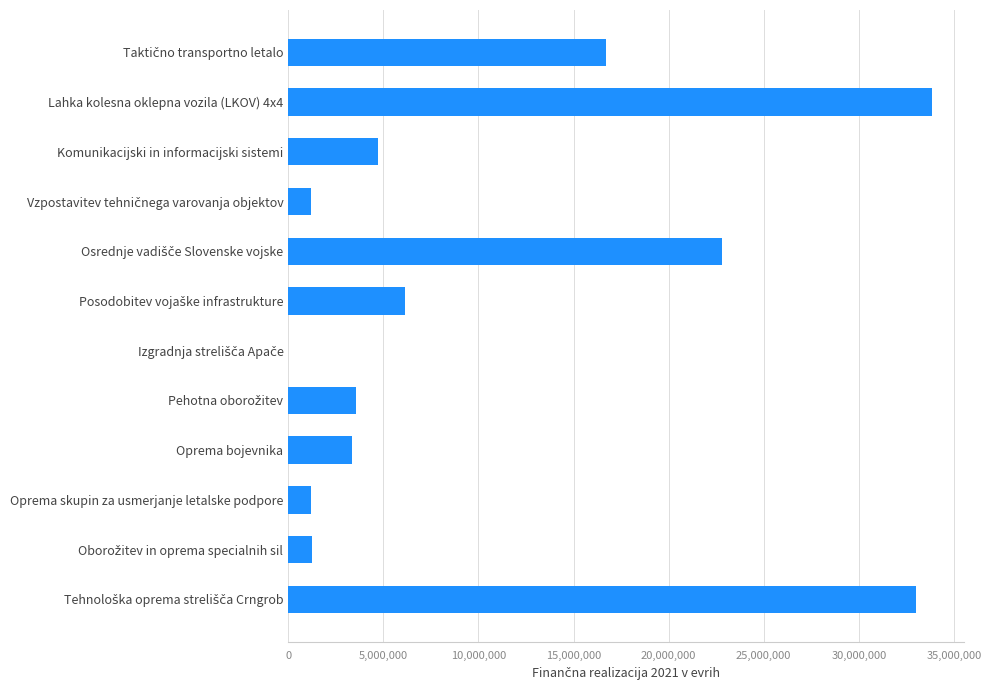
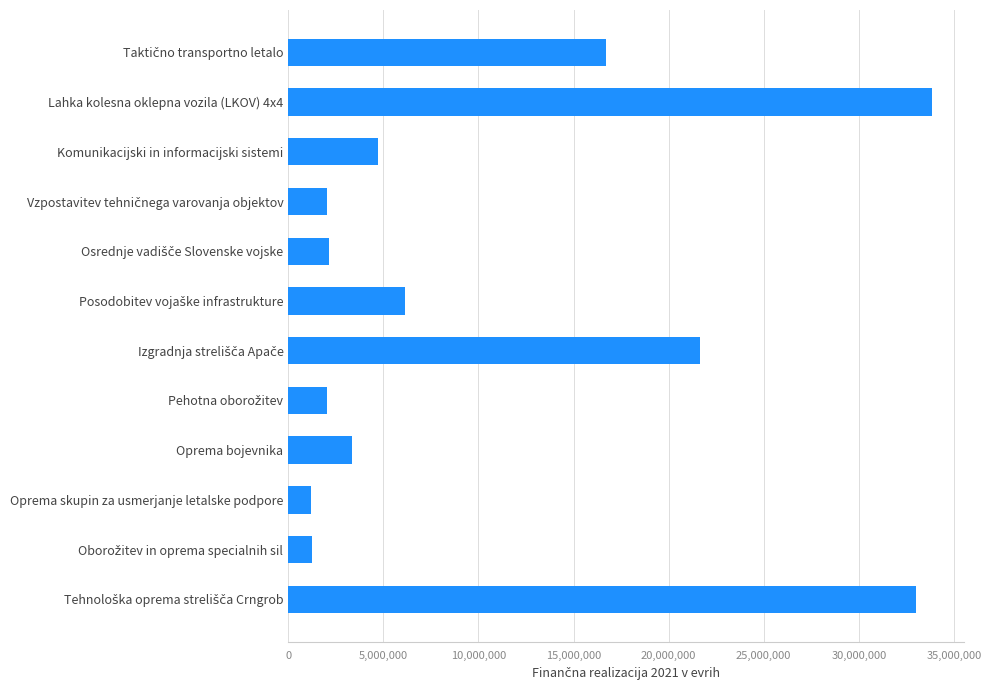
  {
    "Taktično transportno letalo": "16,700,000",
    "Lahka kolesna oklepna vozila (LKOV) 4x4": "33,900,000",
    "Komunikacijski in informacijski sistemi": "4,700,000",
-   "Vzpostavitev tehničnega varovanja objektov": "1,200,000",
-   "Osrednje vadišče Slovenske vojske": "22,800,000",
+   "Vzpostavitev tehničnega varovanja objektov": "2,000,000",
+   "Osrednje vadišče Slovenske vojske": "2,200,000",
    "Posodobitev vojaške infrastrukture": "6,100,000",
-   "Izgradnja strelišča Apače": "0",
-   "Pehotna oborožitev": "3,500,000",
+   "Izgradnja strelišča Apače": "21,600,000",
+   "Pehotna oborožitev": "2,000,000",
    "Oprema bojevnika": "3,400,000",
    "Oprema skupin za usmerjanje letalske podpore": "1,200,000",
    "Oborožitev in oprema specialnih sil": "1,300,000",
    "Tehnološka oprema strelišča Crngrob": "33,000,000"
  }
